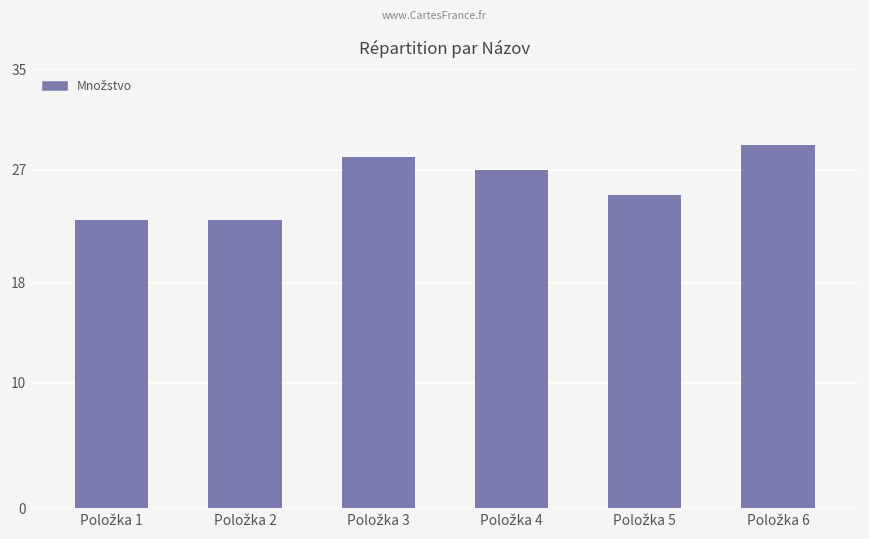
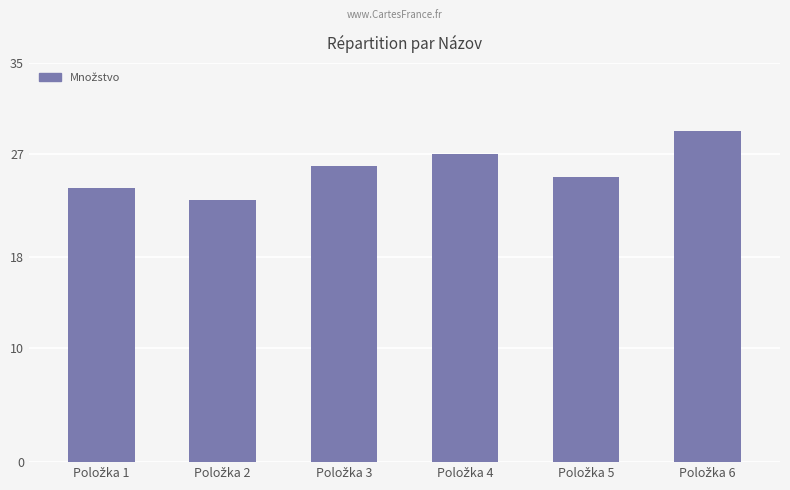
  {
-   "Položka 1": 23,
+   "Položka 1": 24,
    "Položka 2": 23,
-   "Položka 3": 28,
+   "Položka 3": 26,
    "Položka 4": 27,
    "Položka 5": 25,
    "Položka 6": 29
  }
